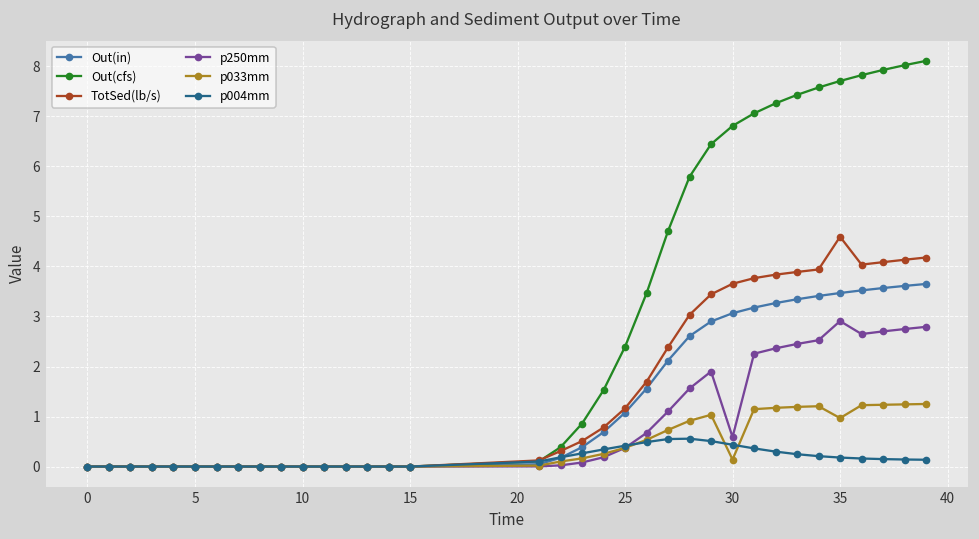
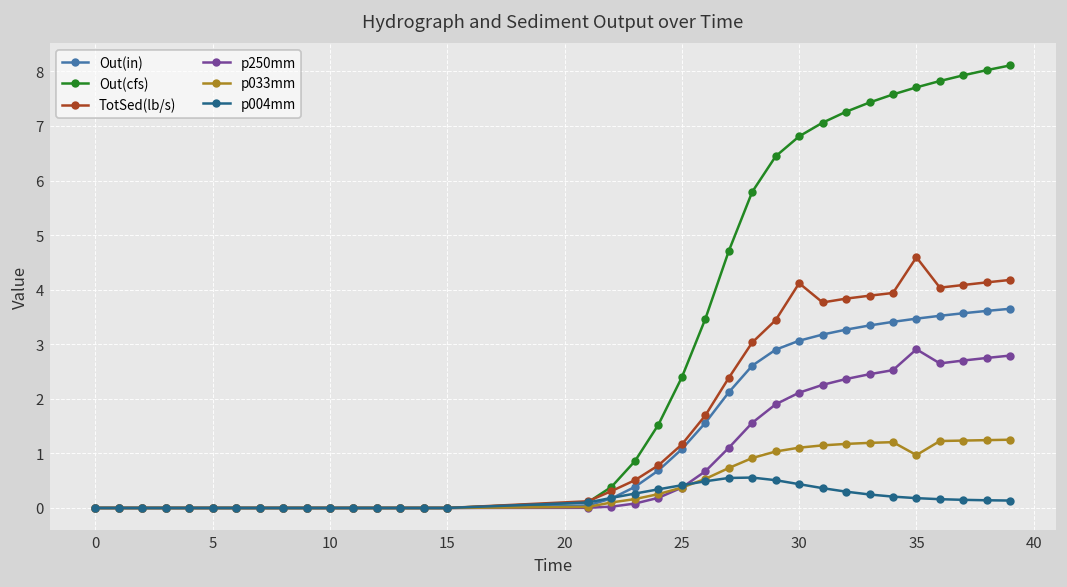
  {
    "Out(cfs)": {
      "25": 2.4,
      "30": 6.8,
      "35": 7.7
    },
    "TotSed(lb/s)": {
      "25": 1.2,
-     "30": 3.7,
+     "30": 4.1,
      "35": 4.6
    },
    "p250mm": {
-     "30": 0.6,
+     "30": 2.1,
      "35": 2.9
    },
    "p033mm": {
-     "30": 0.1,
+     "30": 1.1,
      "35": 1.0
    }
  }
